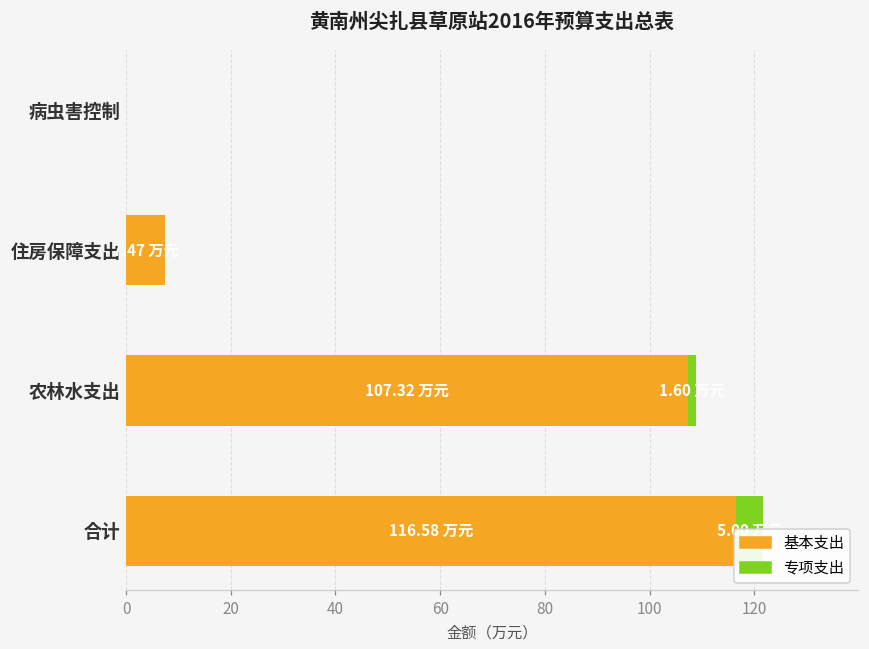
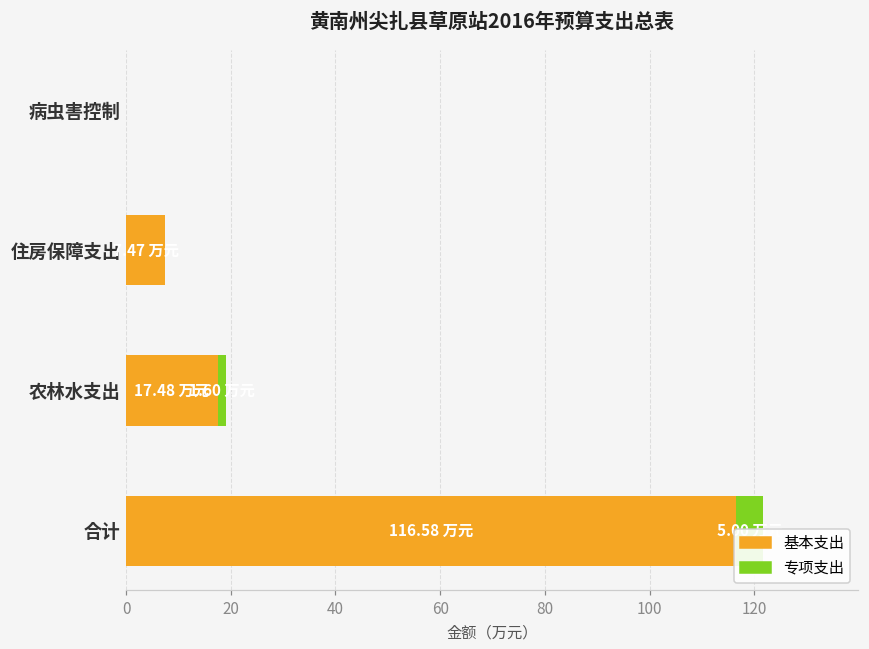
  {
    "基本支出": {
      "住房保障支出": 7.47,
-     "农林水支出": 107.32,
+     "农林水支出": 17.48,
      "合计": 116.58
    },
    "专项支出": {
      "病虫害控制": 0,
      "住房保障支出": 0,
      "农林水支出": 2
    }
  }
